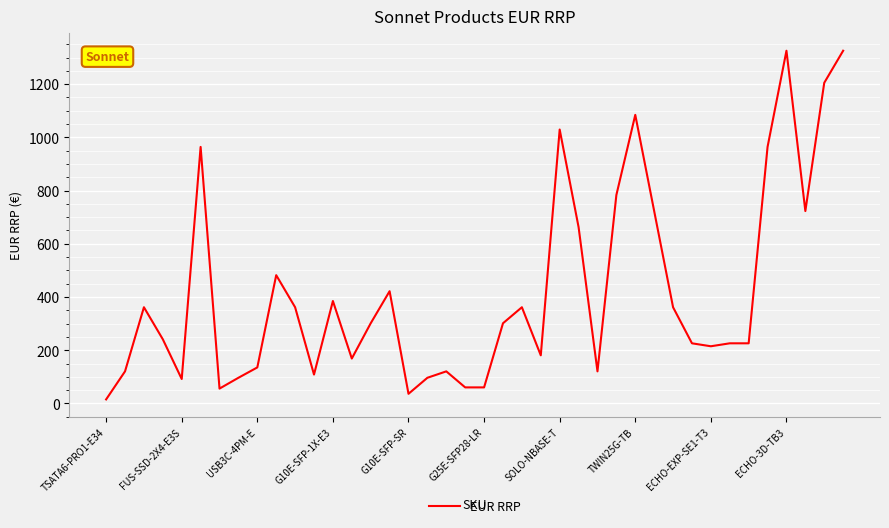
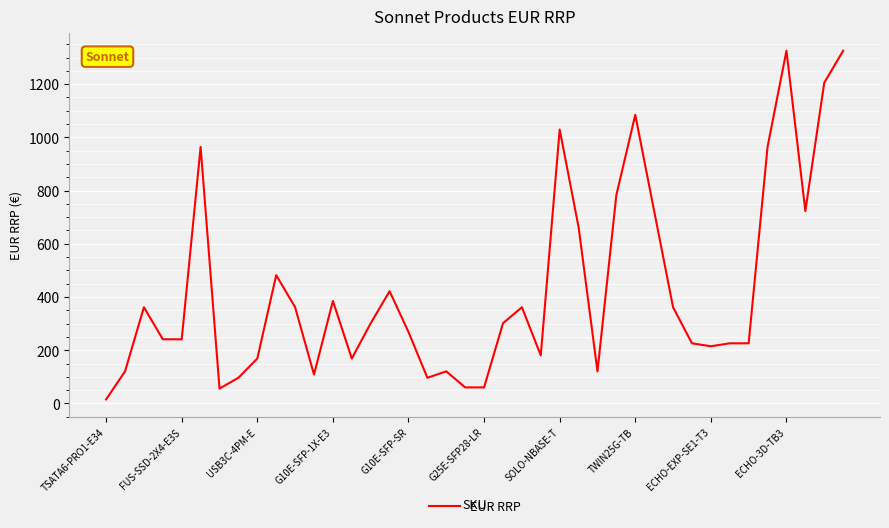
  {
    "TSATA6-PRO1-E34": 20,
-   "FUS-SSD-2X4-E3S": 90,
-   "USB3C-4PM-E": 140,
+   "FUS-SSD-2X4-E3S": 240,
+   "USB3C-4PM-E": 170,
    "G10E-SFP-1X-E3": 380,
-   "G10E-SFP-SR": 40,
+   "G10E-SFP-SR": 270,
    "G25E-SFP28-LR": 60,
    "SOLO-NBASE-T": 1030,
    "TWIN25G-TB": 1080,
    "ECHO-EXP-SE1-T3": 210,
    "ECHO-3D-TB3": 1330
  }
